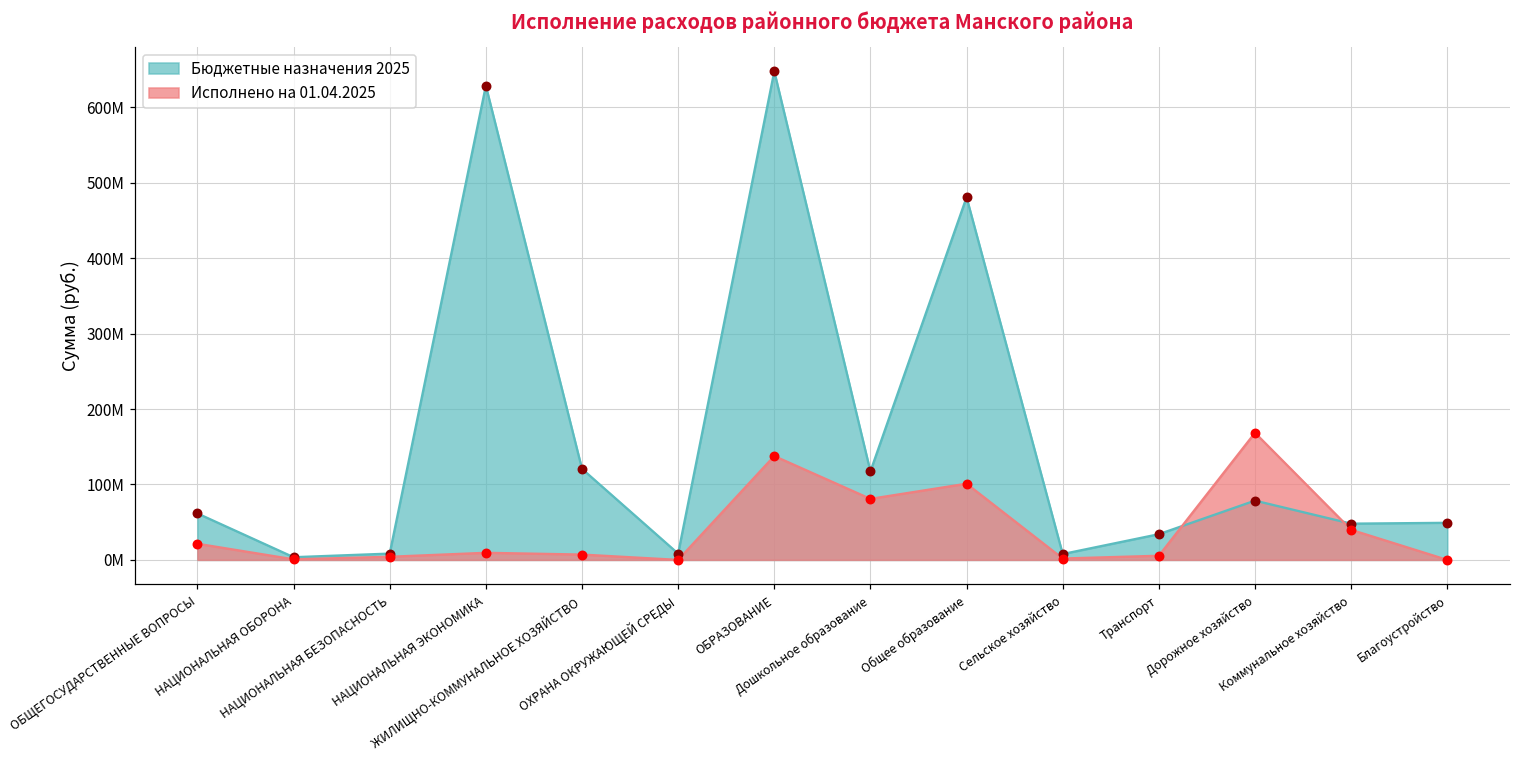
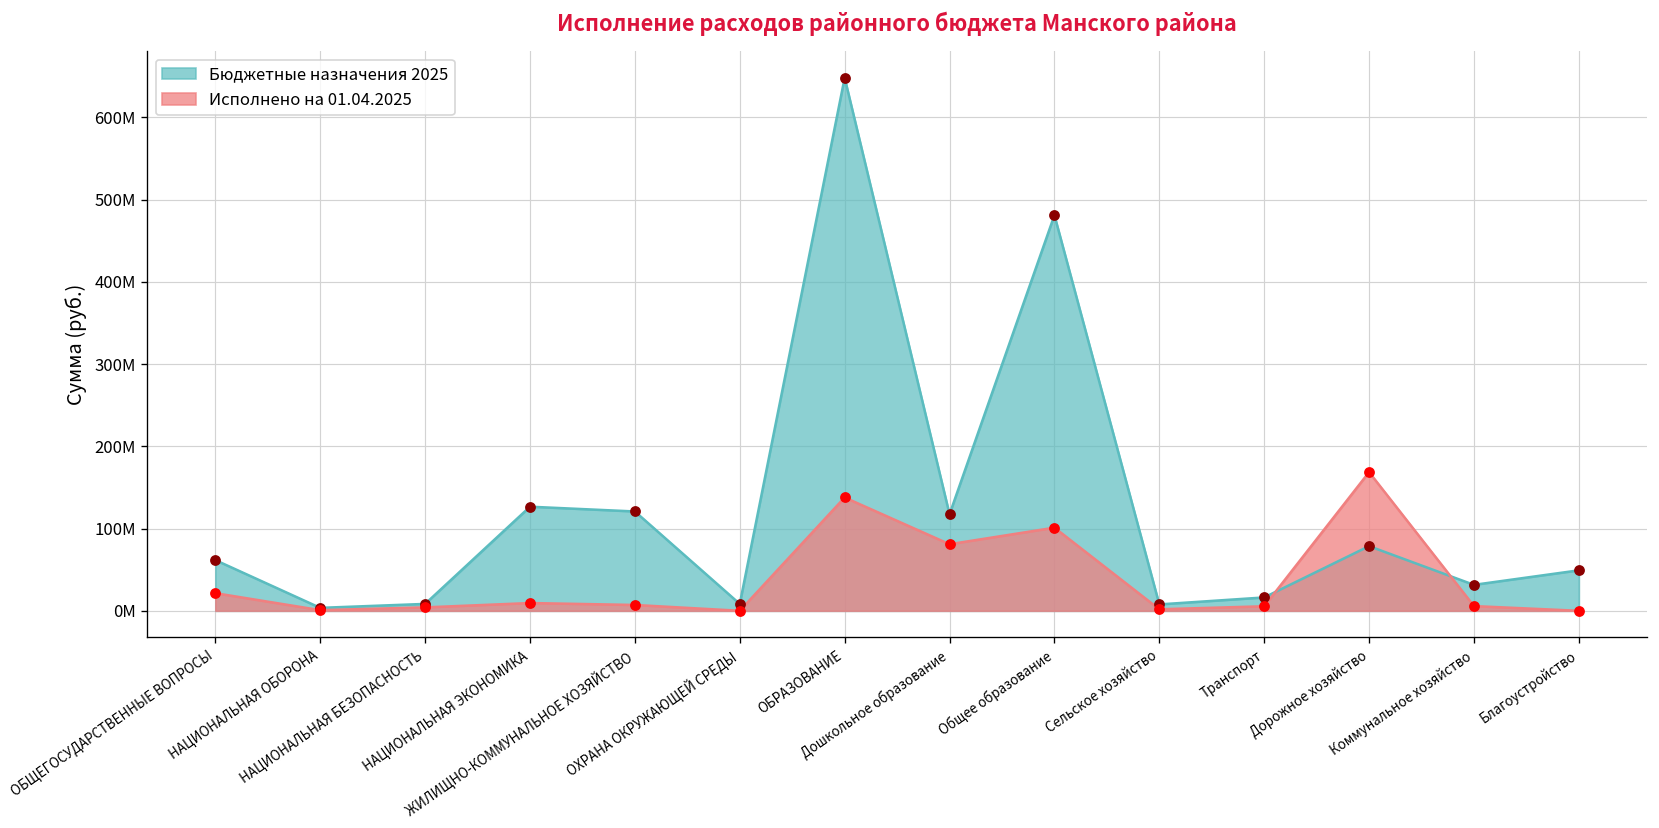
  {
    "Бюджетные назначения 2025": {
      "ОБЩЕГОСУДАРСТВЕННЫЕ ВОПРОСЫ": 60000000,
      "НАЦИОНАЛЬНАЯ БЕЗОПАСНОСТЬ": 10000000,
-     "НАЦИОНАЛЬНАЯ ЭКОНОМИКА": 630000000,
+     "НАЦИОНАЛЬНАЯ ЭКОНОМИКА": 130000000,
      "ЖИЛИЩНО-КОММУНАЛЬНОЕ ХОЗЯЙСТВО": 120000000,
      "ОХРАНА ОКРУЖАЮЩЕЙ СРЕДЫ": 10000000,
      "ОБРАЗОВАНИЕ": 650000000,
      "Дошкольное образование": 120000000,
      "Общее образование": 480000000,
      "Сельское хозяйство": 10000000,
-     "Транспорт": 30000000,
+     "Транспорт": 20000000,
      "Дорожное хозяйство": 80000000,
-     "Коммунальное хозяйство": 50000000,
+     "Коммунальное хозяйство": 30000000,
      "Благоустройство": 50000000
    },
    "Исполнено на 01.04.2025": {
      "ОБЩЕГОСУДАРСТВЕННЫЕ ВОПРОСЫ": 20000000,
      "НАЦИОНАЛЬНАЯ БЕЗОПАСНОСТЬ": 0,
      "НАЦИОНАЛЬНАЯ ЭКОНОМИКА": 10000000,
      "ЖИЛИЩНО-КОММУНАЛЬНОЕ ХОЗЯЙСТВО": 10000000,
      "ОХРАНА ОКРУЖАЮЩЕЙ СРЕДЫ": 0,
      "ОБРАЗОВАНИЕ": 140000000,
      "Дошкольное образование": 80000000,
      "Общее образование": 100000000,
      "Сельское хозяйство": 0,
      "Транспорт": 10000000,
      "Дорожное хозяйство": 170000000,
-     "Коммунальное хозяйство": 40000000,
+     "Коммунальное хозяйство": 10000000,
      "Благоустройство": 0
    }
  }
